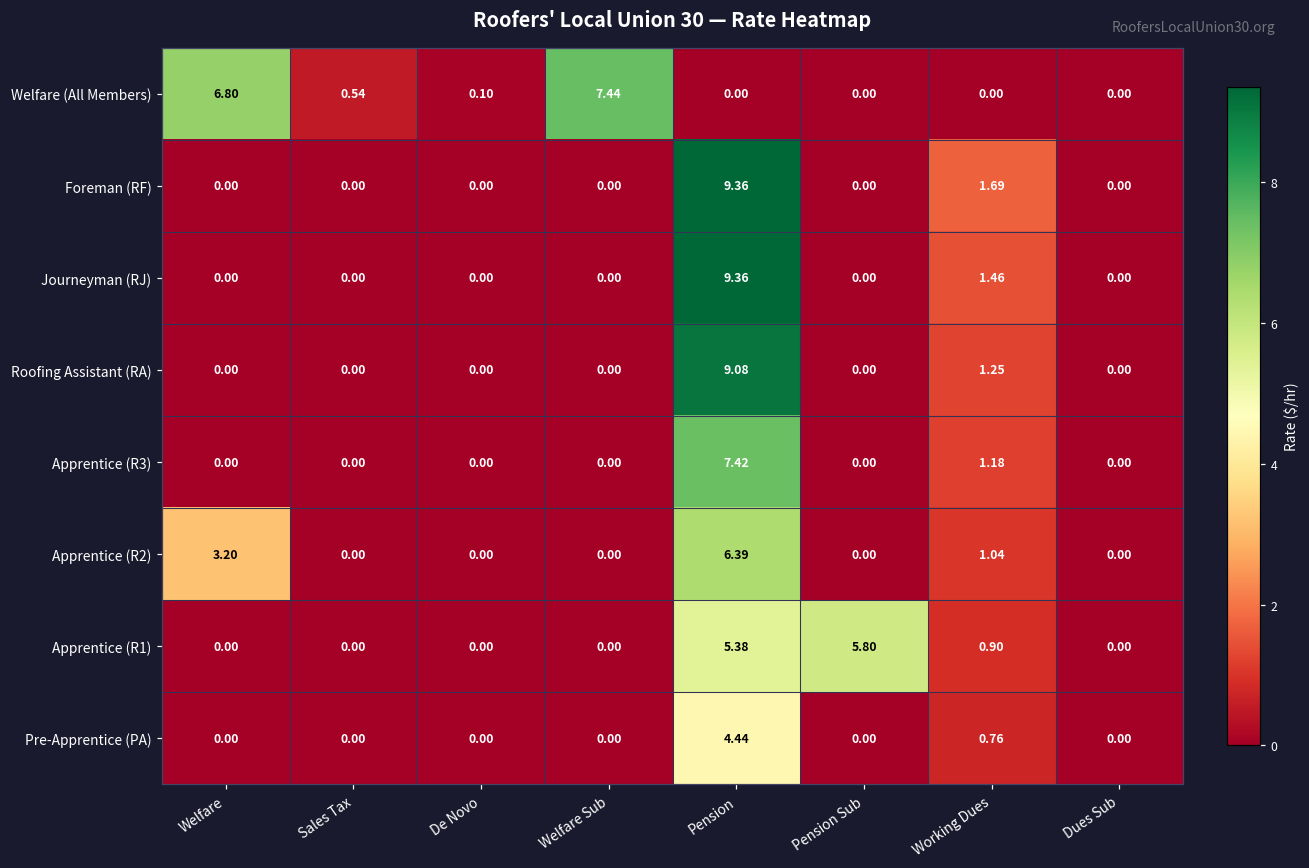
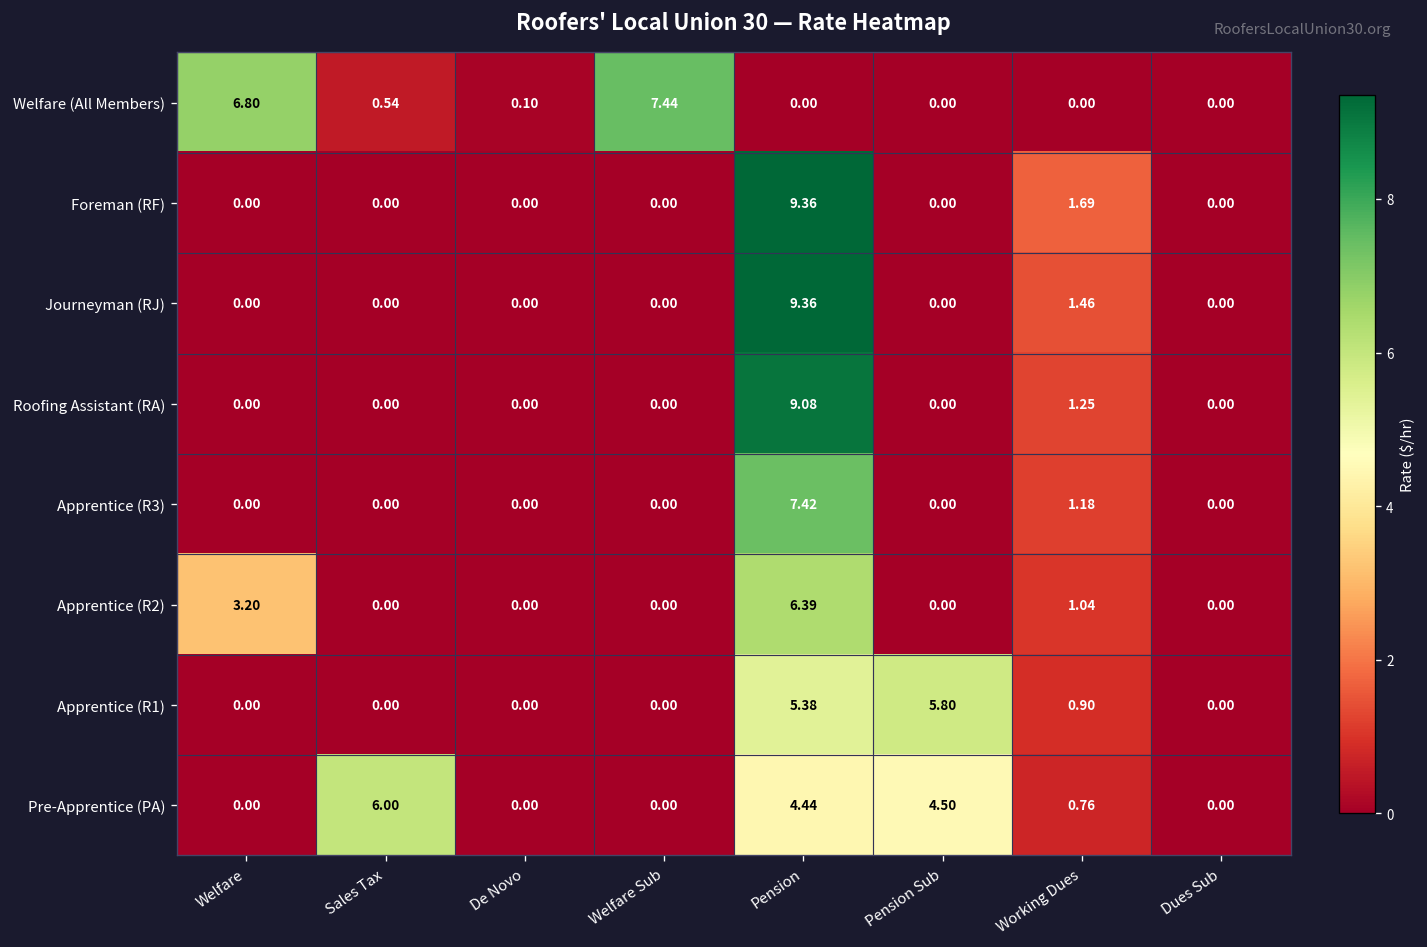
  {
    "Welfare (All Members)": {
      "Welfare": 6.80,
      "Sales Tax": 0.54,
      "De Novo": 0.10,
      "Welfare Sub": 7.44,
      "Pension": 0.00,
      "Pension Sub": 0.00,
      "Working Dues": 0.00,
      "Dues Sub": 0.00
    },
    "Foreman (RF)": {
      "Welfare": 0.00,
      "Sales Tax": 0.00,
      "De Novo": 0.00,
      "Welfare Sub": 0.00,
      "Pension": 9.36,
      "Pension Sub": 0.00,
      "Working Dues": 1.69,
      "Dues Sub": 0.00
    },
    "Journeyman (RJ)": {
      "Welfare": 0.00,
      "Sales Tax": 0.00,
      "De Novo": 0.00,
      "Welfare Sub": 0.00,
      "Pension": 9.36,
      "Pension Sub": 0.00,
      "Working Dues": 1.46,
      "Dues Sub": 0.00
    },
    "Roofing Assistant (RA)": {
      "Welfare": 0.00,
      "Sales Tax": 0.00,
      "De Novo": 0.00,
      "Welfare Sub": 0.00,
      "Pension": 9.08,
      "Pension Sub": 0.00,
      "Working Dues": 1.25,
      "Dues Sub": 0.00
    },
    "Apprentice (R3)": {
      "Welfare": 0.00,
      "Sales Tax": 0.00,
      "De Novo": 0.00,
      "Welfare Sub": 0.00,
      "Pension": 7.42,
      "Pension Sub": 0.00,
      "Working Dues": 1.18,
      "Dues Sub": 0.00
    },
    "Apprentice (R2)": {
      "Welfare": 3.20,
      "Sales Tax": 0.00,
      "De Novo": 0.00,
      "Welfare Sub": 0.00,
      "Pension": 6.39,
      "Pension Sub": 0.00,
      "Working Dues": 1.04,
      "Dues Sub": 0.00
    },
    "Apprentice (R1)": {
      "Welfare": 0.00,
      "Sales Tax": 0.00,
      "De Novo": 0.00,
      "Welfare Sub": 0.00,
      "Pension": 5.38,
      "Pension Sub": 5.80,
      "Working Dues": 0.90,
      "Dues Sub": 0.00
    },
    "Pre-Apprentice (PA)": {
      "Welfare": 0.00,
-     "Sales Tax": 0.00,
+     "Sales Tax": 6.00,
      "De Novo": 0.00,
      "Welfare Sub": 0.00,
      "Pension": 4.44,
-     "Pension Sub": 0.00,
+     "Pension Sub": 4.50,
      "Working Dues": 0.76,
      "Dues Sub": 0.00
    }
  }
